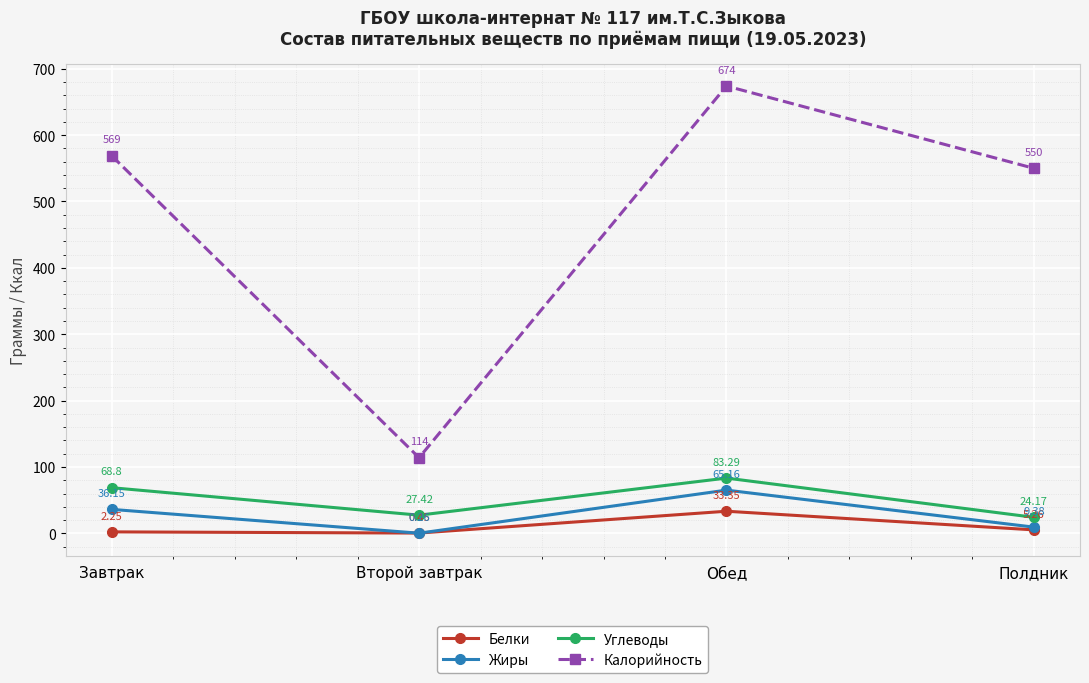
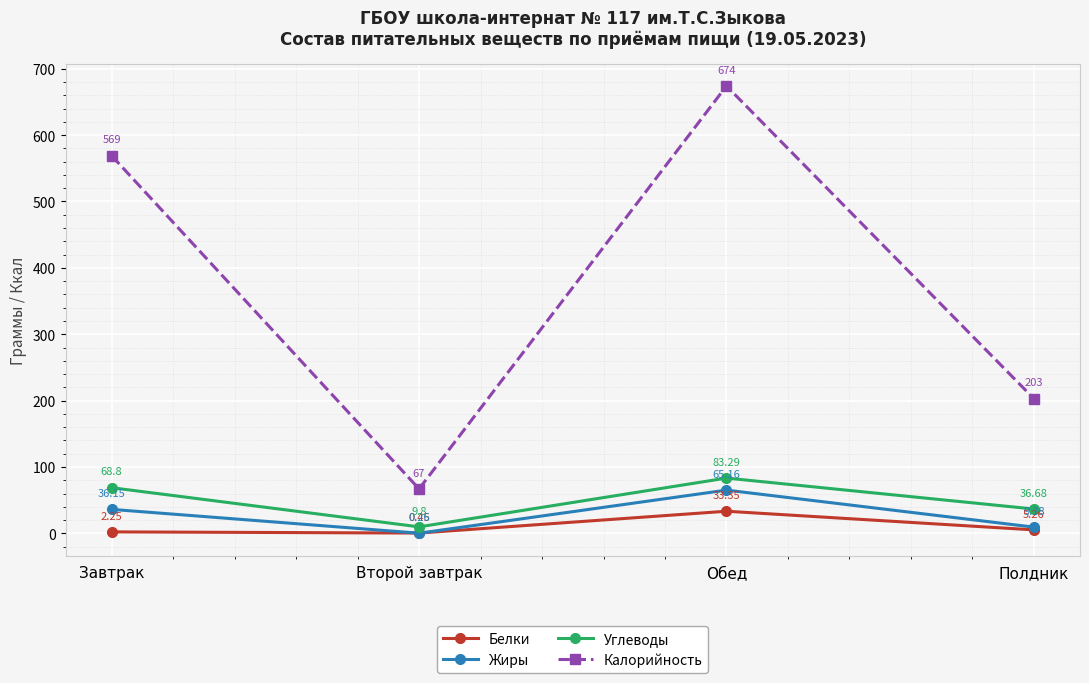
  {
    "Углеводы": {
      "Завтрак": 68.8,
-     "Второй завтрак": 27.42,
+     "Второй завтрак": 9.8,
      "Обед": 83.29,
-     "Полдник": 24.17
+     "Полдник": 36.68
    },
    "Калорийность": {
      "Завтрак": 569,
-     "Второй завтрак": 114,
+     "Второй завтрак": 67,
      "Обед": 674,
-     "Полдник": 550
+     "Полдник": 203
    }
  }
